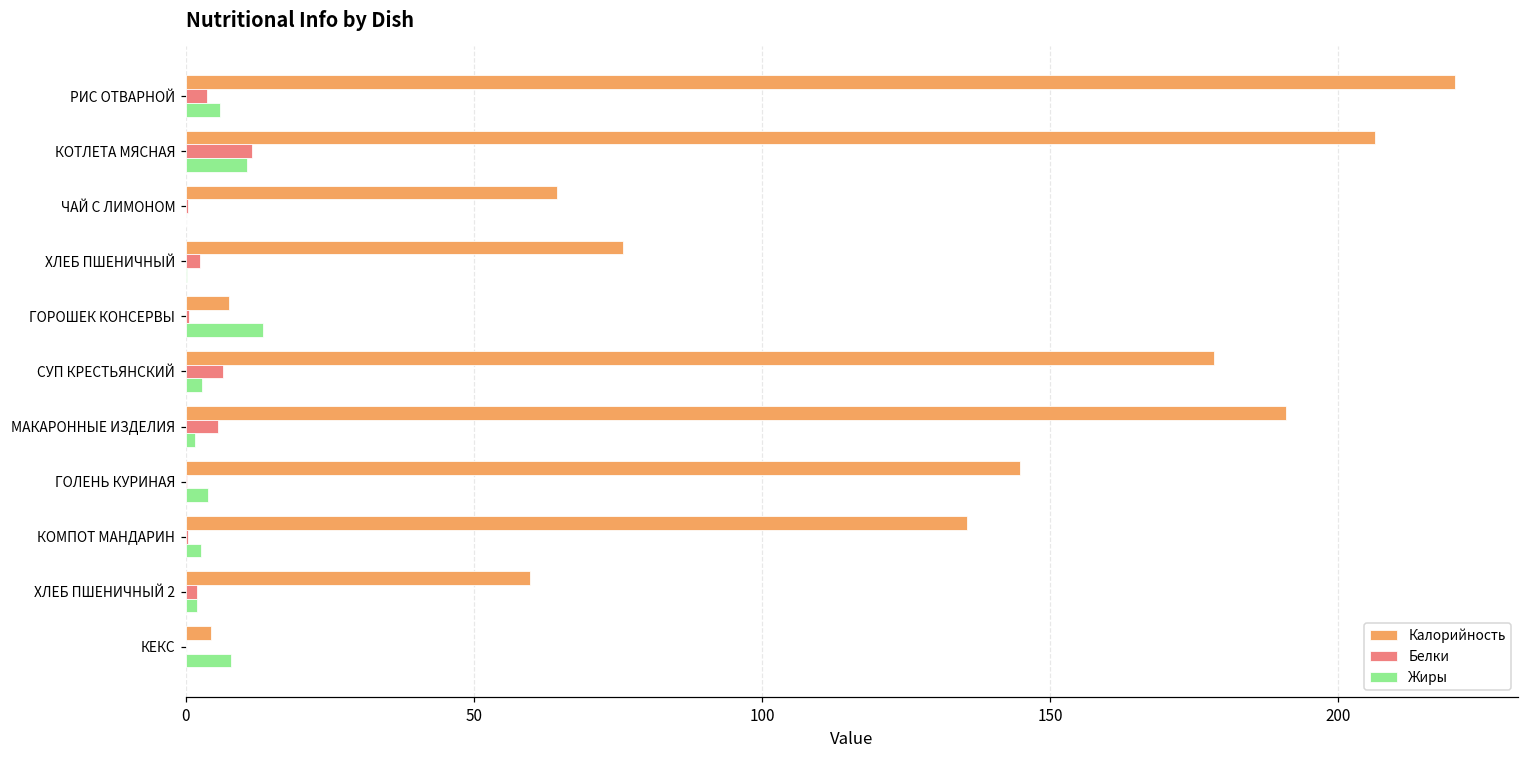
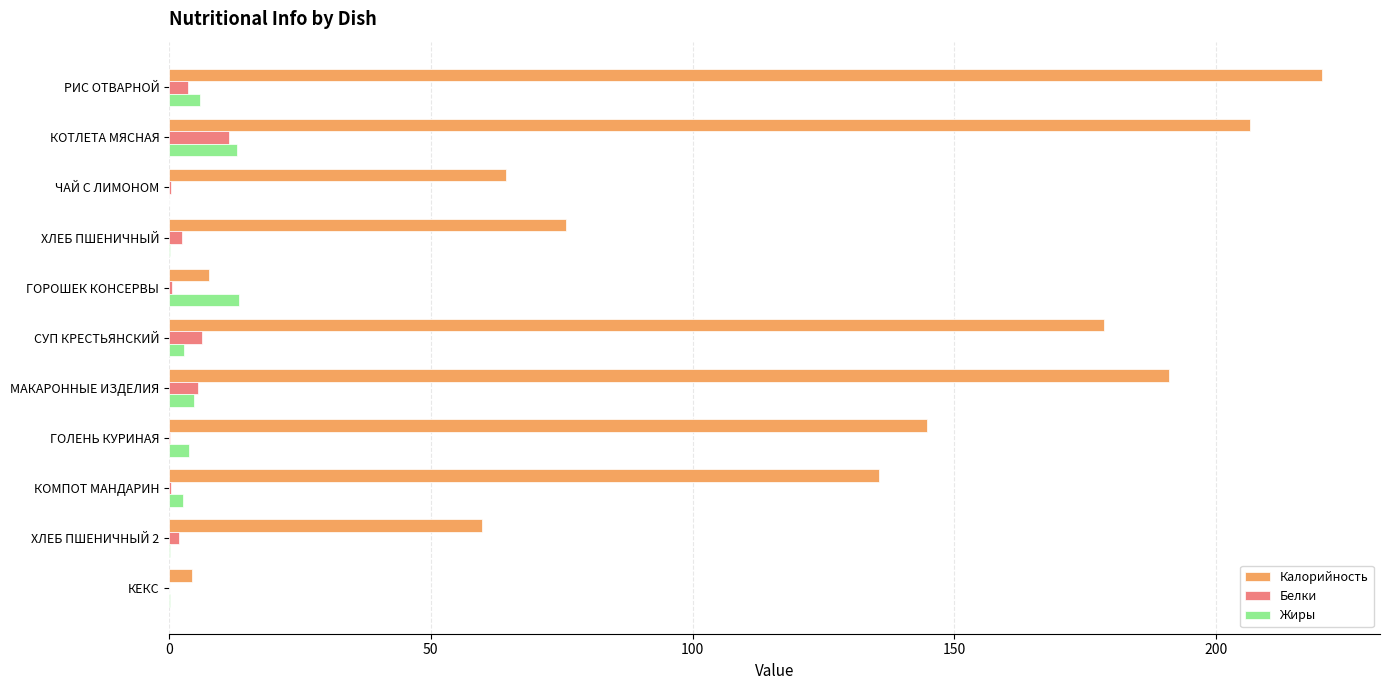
  {
    "Жиры": {
      "РИС ОТВАРНОЙ": 6,
-     "КОТЛЕТА МЯСНАЯ": 11,
+     "КОТЛЕТА МЯСНАЯ": 13,
      "ЧАЙ С ЛИМОНОМ": 0,
      "ГОРОШЕК КОНСЕРВЫ": 13,
      "СУП КРЕСТЬЯНСКИЙ": 3,
-     "МАКАРОННЫЕ ИЗДЕЛИЯ": 2,
+     "МАКАРОННЫЕ ИЗДЕЛИЯ": 5,
      "ГОЛЕНЬ КУРИНАЯ": 4,
      "КОМПОТ МАНДАРИН": 3,
-     "ХЛЕБ ПШЕНИЧНЫЙ 2": 2,
-     "КЕКС": 8
+     "ХЛЕБ ПШЕНИЧНЫЙ 2": 0,
+     "КЕКС": 0
    }
  }
